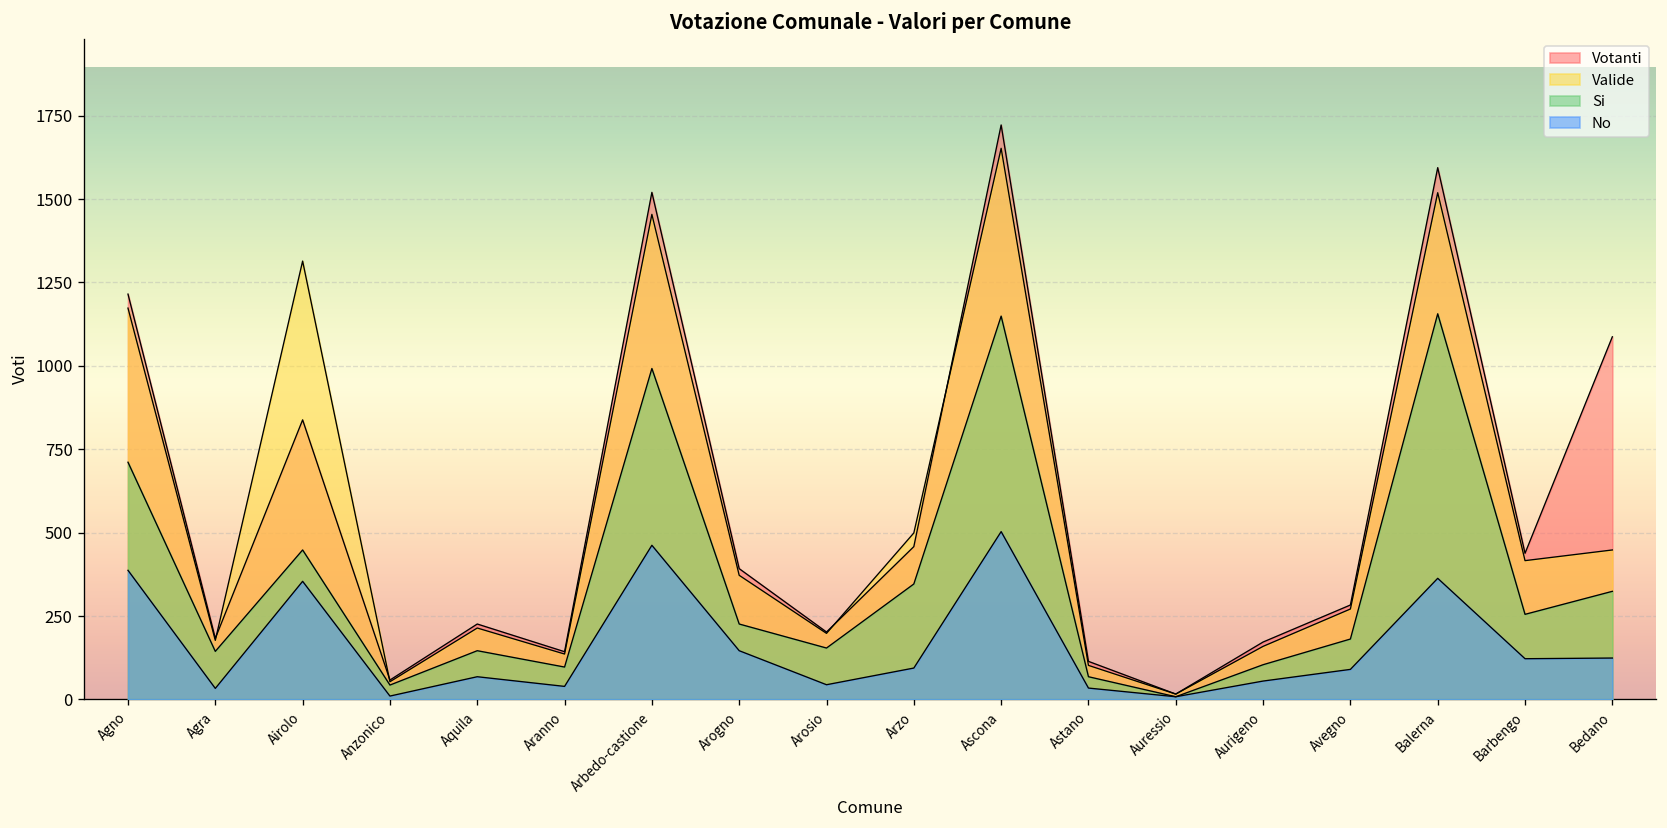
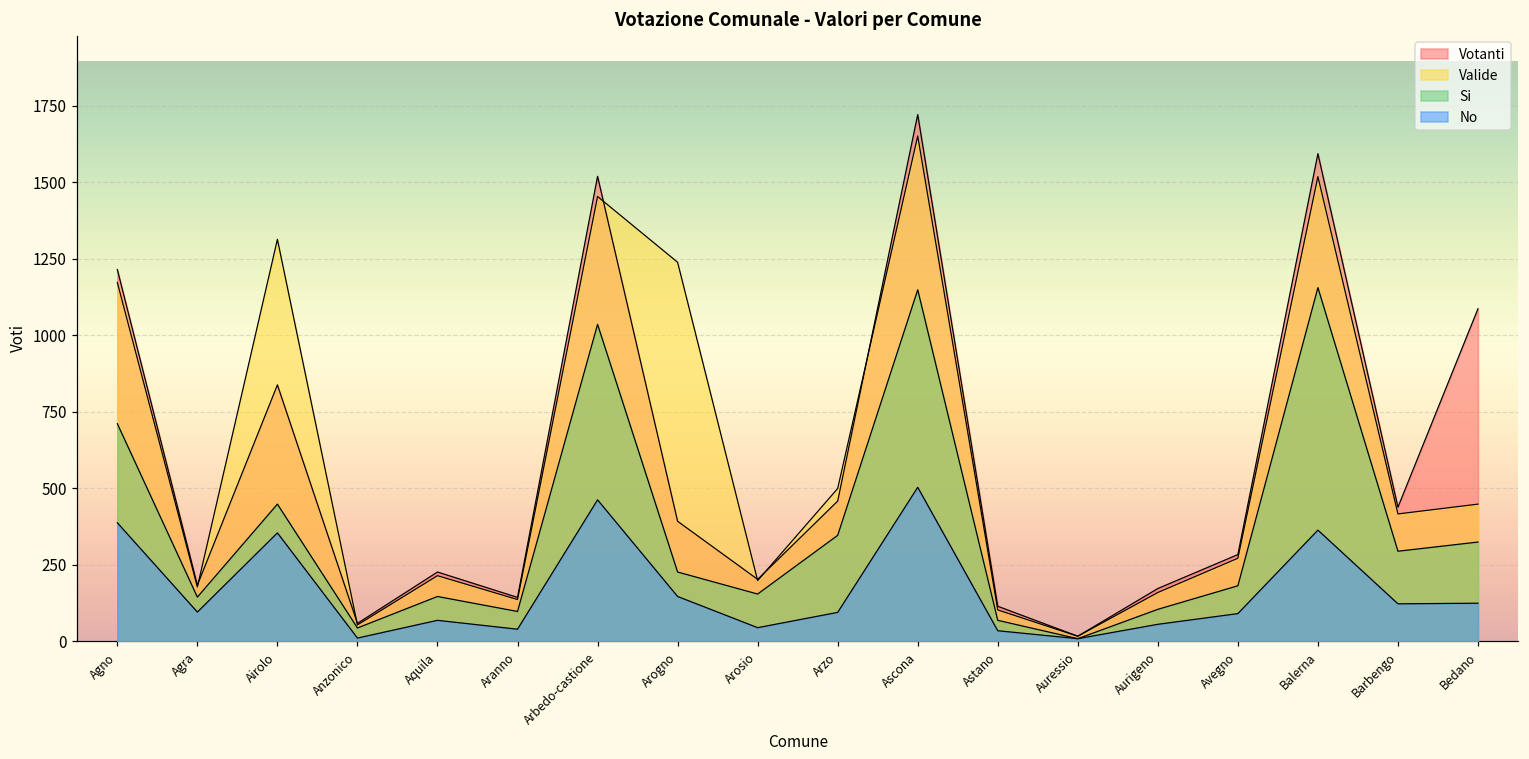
  {
    "Votanti": {
      "Agno": 1220,
      "Airolo": 840,
      "Aquila": 230,
      "Arbedo-castione": 1520,
      "Arogno": 390,
      "Arzo": 460,
      "Ascona": 1720,
      "Astano": 110,
      "Aurigeno": 170,
      "Avegno": 280,
      "Balerna": 1590,
      "Barbengo": 440,
      "Bedano": 1090
    },
    "Valide": {
      "Agno": 1170,
      "Airolo": 1310,
      "Aquila": 210,
      "Arbedo-castione": 1450,
-     "Arogno": 370,
+     "Arogno": 1240,
      "Arzo": 500,
      "Ascona": 1650,
      "Astano": 100,
      "Aurigeno": 160,
      "Avegno": 270,
      "Balerna": 1520,
      "Barbengo": 420,
      "Bedano": 450
    },
    "Si": {
      "Agno": 710,
      "Agra": 140,
      "Airolo": 450,
      "Anzonico": 40,
      "Aquila": 150,
      "Aranno": 100,
-     "Arbedo-castione": 990,
+     "Arbedo-castione": 1040,
      "Arogno": 230,
      "Arosio": 150,
      "Arzo": 350,
      "Ascona": 1150,
      "Astano": 70,
      "Aurigeno": 100,
      "Avegno": 180,
      "Balerna": 1160,
-     "Barbengo": 260,
+     "Barbengo": 290,
      "Bedano": 320
    },
    "No": {
      "Agno": 390,
-     "Agra": 30,
+     "Agra": 100,
      "Airolo": 350,
      "Anzonico": 10,
      "Aquila": 70,
      "Aranno": 40,
      "Arbedo-castione": 460,
      "Arogno": 150,
      "Arosio": 40,
      "Arzo": 90,
      "Ascona": 500,
      "Astano": 30,
      "Aurigeno": 60,
      "Avegno": 90,
      "Balerna": 360,
      "Barbengo": 120,
      "Bedano": 120
    }
  }
